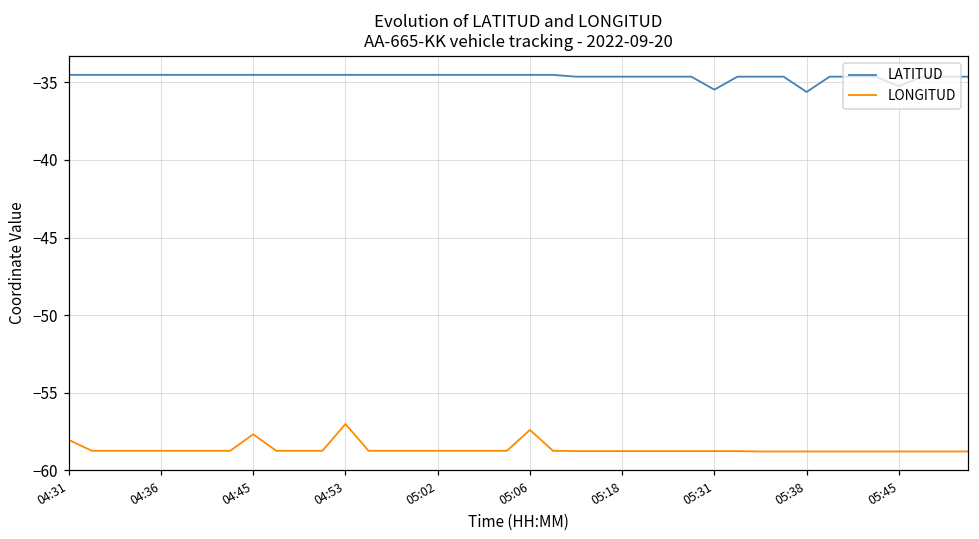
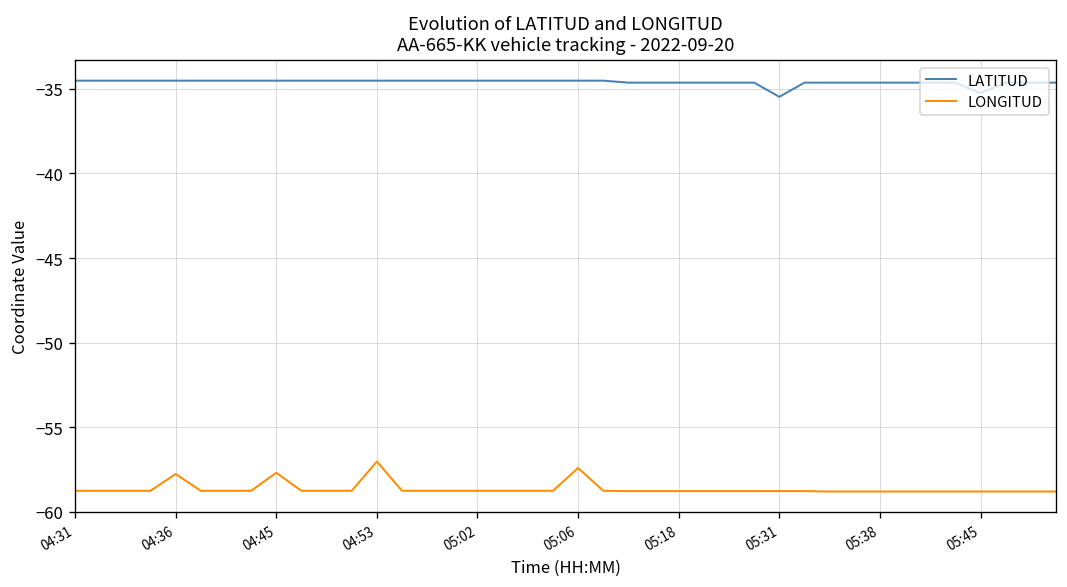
  {
    "LATITUD": {
      "04:31": -34.5,
      "04:36": -34.5,
      "04:45": -34.5,
      "04:53": -34.5,
      "05:06": -34.5,
      "05:31": -35.5,
-     "05:38": -35.6
+     "05:38": -34.6
    },
    "LONGITUD": {
-     "04:31": -58.0,
-     "04:36": -58.7,
+     "04:31": -58.7,
+     "04:36": -57.8,
      "04:45": -57.7,
      "04:53": -57.0,
      "05:06": -57.4,
      "05:31": -58.8,
      "05:38": -58.8,
      "05:45": -58.8
    }
  }
